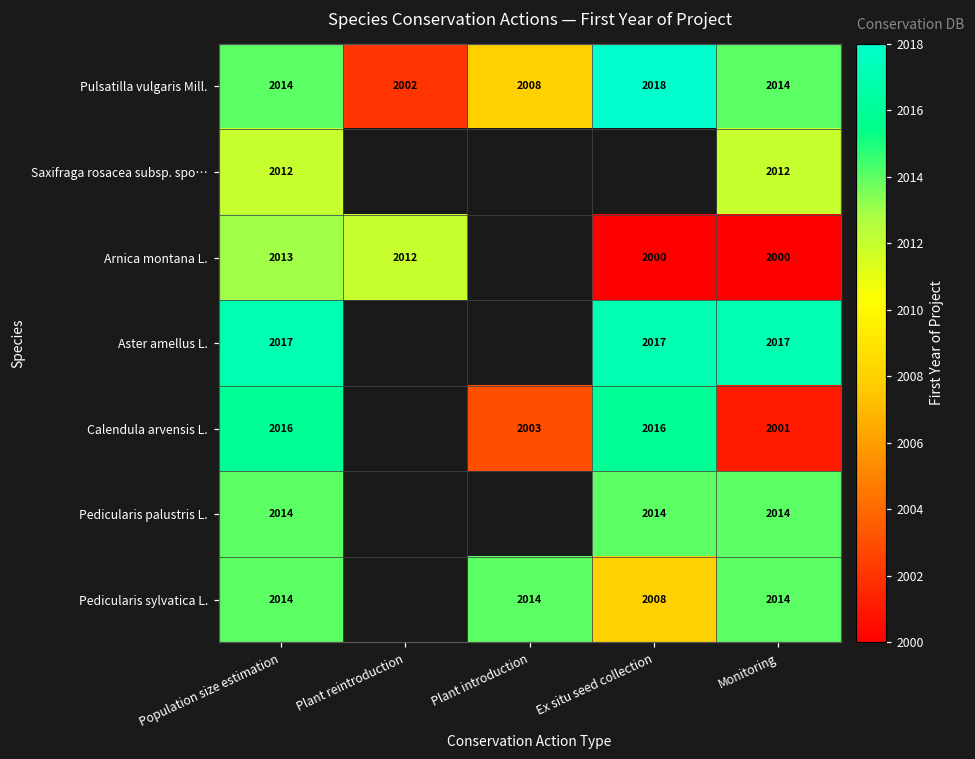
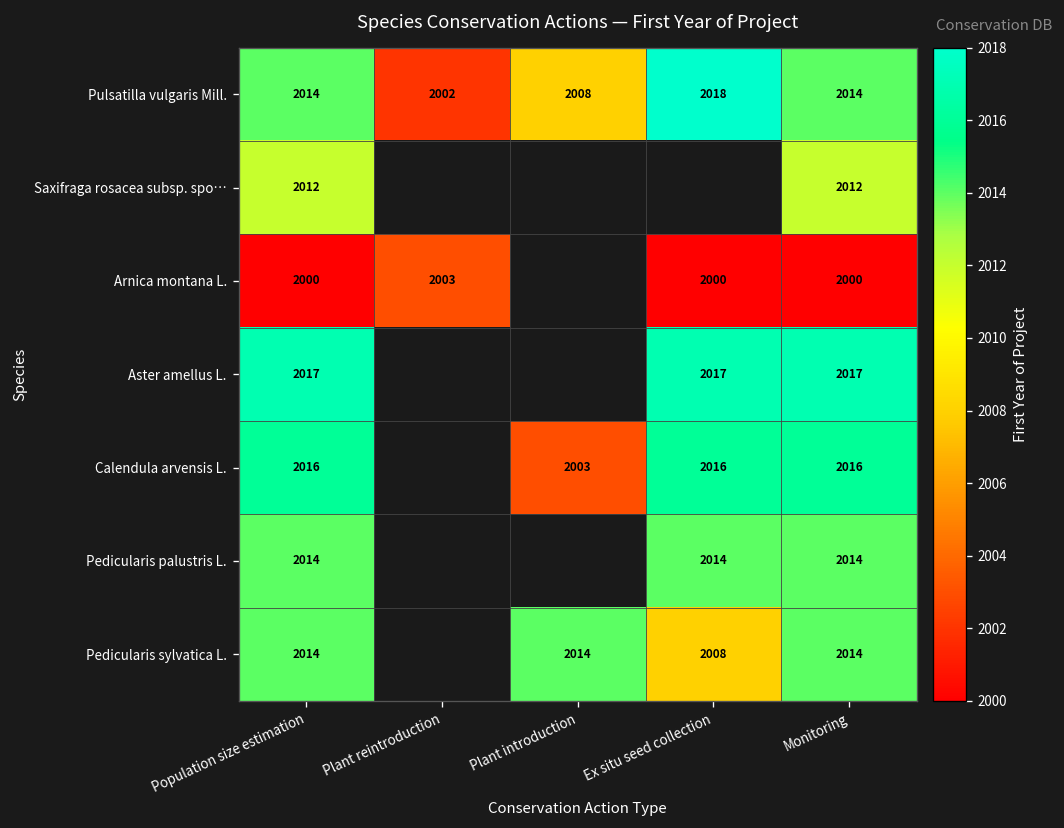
  {
    "Pulsatilla vulgaris Mill.": {
      "Population size estimation": 2014,
      "Plant reintroduction": 2002,
      "Plant introduction": 2008,
      "Ex situ seed collection": 2018,
      "Monitoring": 2014
    },
    "Saxifraga rosacea subsp. spo…": {
      "Population size estimation": 2012,
      "Monitoring": 2012
    },
    "Arnica montana L.": {
-     "Population size estimation": 2013,
-     "Plant reintroduction": 2012,
+     "Population size estimation": 2000,
+     "Plant reintroduction": 2003,
      "Ex situ seed collection": 2000,
      "Monitoring": 2000
    },
    "Aster amellus L.": {
      "Population size estimation": 2017,
      "Ex situ seed collection": 2017,
      "Monitoring": 2017
    },
    "Calendula arvensis L.": {
      "Population size estimation": 2016,
      "Plant introduction": 2003,
      "Ex situ seed collection": 2016,
-     "Monitoring": 2001
+     "Monitoring": 2016
    },
    "Pedicularis palustris L.": {
      "Population size estimation": 2014,
      "Ex situ seed collection": 2014,
      "Monitoring": 2014
    },
    "Pedicularis sylvatica L.": {
      "Population size estimation": 2014,
      "Plant introduction": 2014,
      "Ex situ seed collection": 2008,
      "Monitoring": 2014
    }
  }
